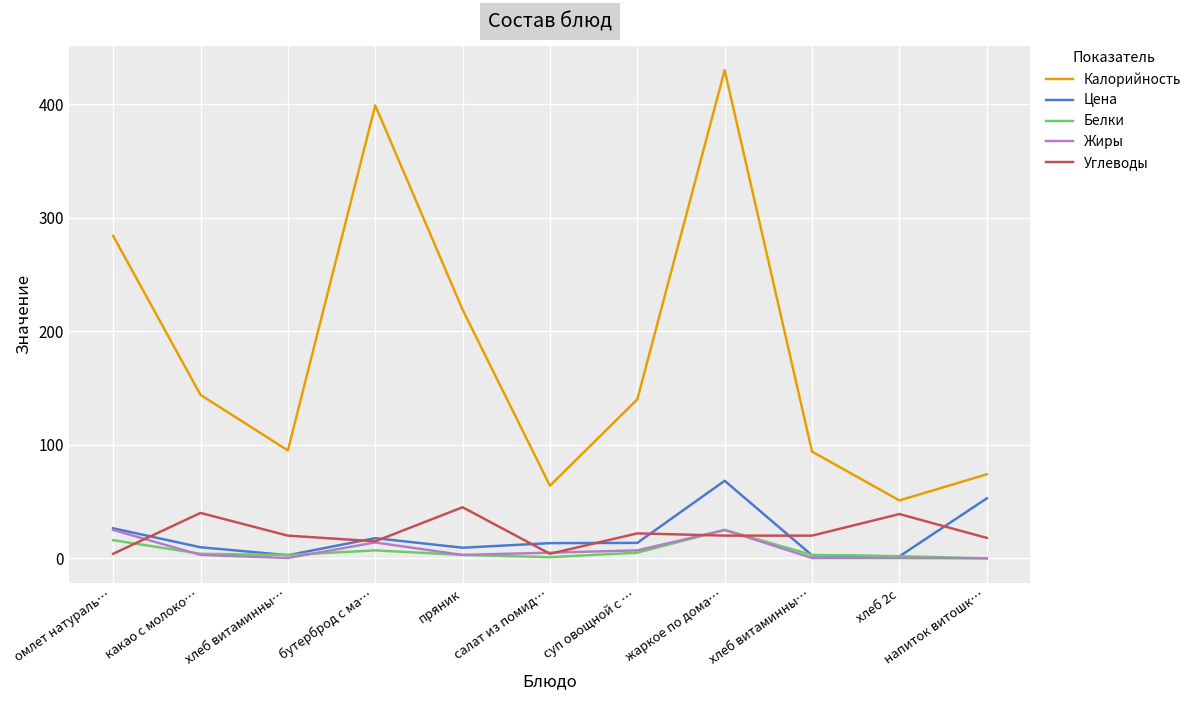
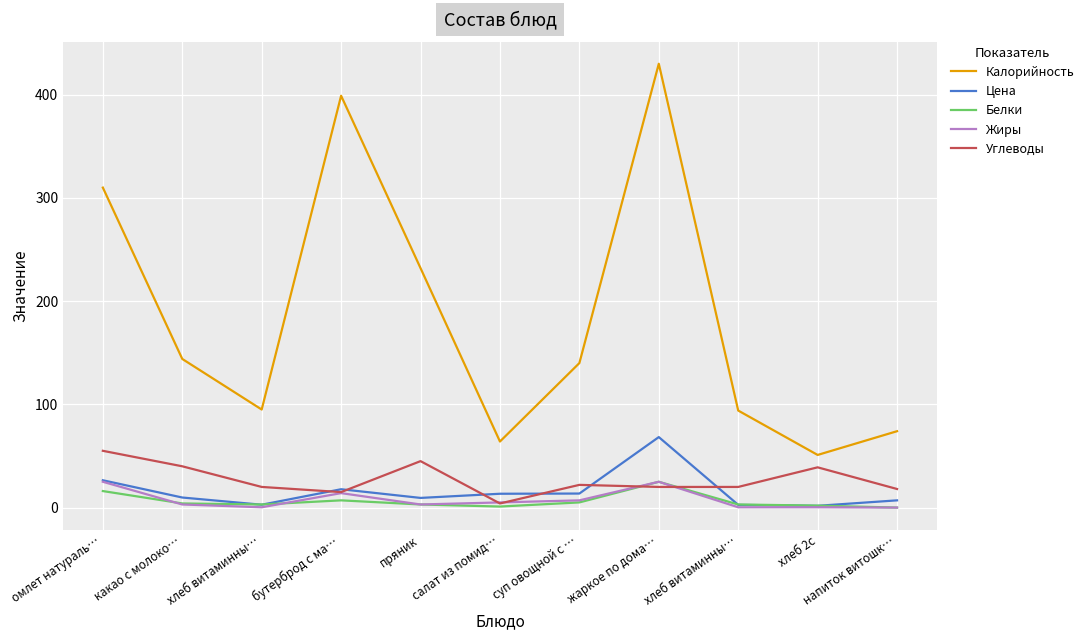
  {
    "Калорийность": {
-     "омлет натураль…": 284,
+     "омлет натураль…": 310,
      "какао с молоко…": 144,
      "бутерброд с ма…": 399,
-     "пряник": 219,
+     "пряник": 232,
      "салат из помид…": 64,
      "суп овощной с …": 140,
      "жаркое по дома…": 430,
      "хлеб 2с": 51,
      "напиток витошк…": 74
    },
    "Цена": {
      "какао с молоко…": 10,
      "бутерброд с ма…": 18,
      "пряник": 9,
      "салат из помид…": 13,
      "суп овощной с …": 14,
      "жаркое по дома…": 68,
-     "напиток витошк…": 53
+     "напиток витошк…": 7
    },
    "Белки": {
      "омлет натураль…": 16,
      "бутерброд с ма…": 7,
      "салат из помид…": 1
    },
    "Углеводы": {
-     "омлет натураль…": 4,
+     "омлет натураль…": 55,
      "какао с молоко…": 40,
      "пряник": 45,
      "суп овощной с …": 22,
      "жаркое по дома…": 20,
      "хлеб 2с": 39,
      "напиток витошк…": 18
    }
  }
